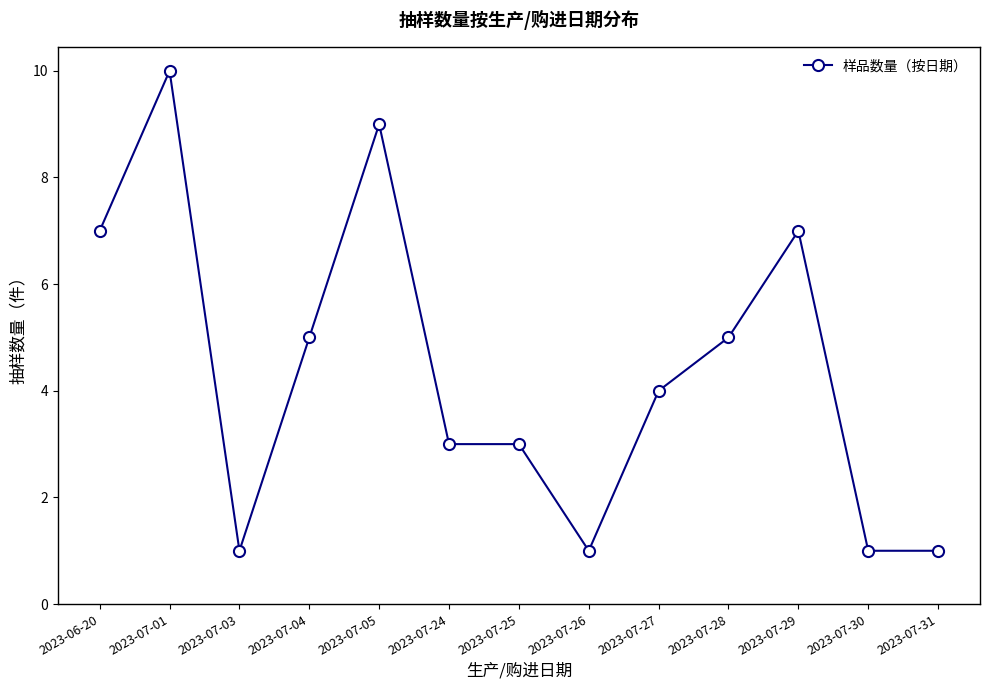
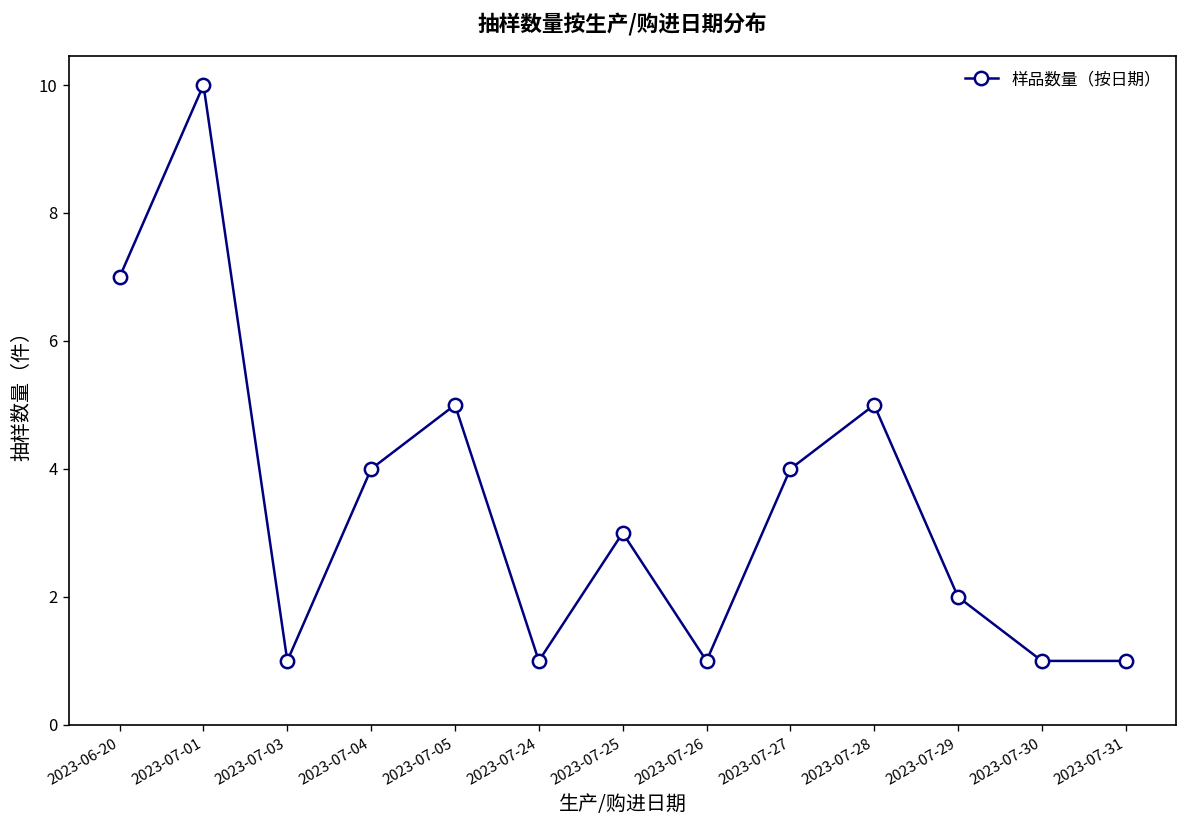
  {
    "2023-06-20": 7,
    "2023-07-01": 10,
    "2023-07-03": 1,
-   "2023-07-04": 5,
-   "2023-07-05": 9,
-   "2023-07-24": 3,
+   "2023-07-04": 4,
+   "2023-07-05": 5,
+   "2023-07-24": 1,
    "2023-07-25": 3,
    "2023-07-26": 1,
    "2023-07-27": 4,
    "2023-07-28": 5,
-   "2023-07-29": 7,
+   "2023-07-29": 2,
    "2023-07-30": 1,
    "2023-07-31": 1
  }
